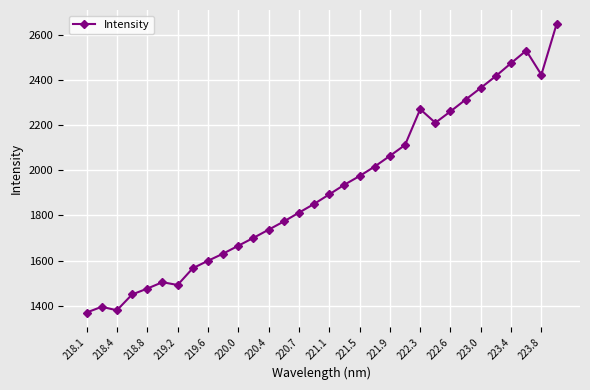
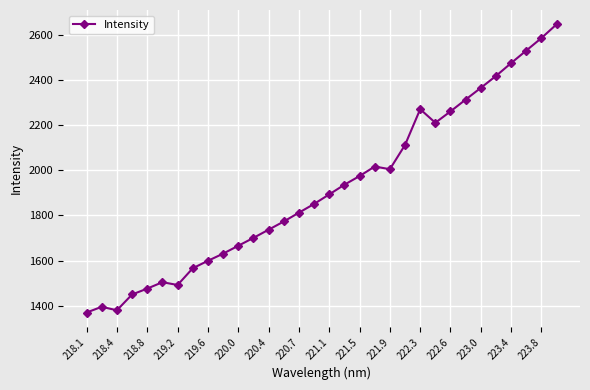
  {
    "218.1": 1370,
    "218.4": 1380,
    "218.8": 1480,
    "219.2": 1490,
    "219.6": 1600,
    "220.0": 1670,
    "220.4": 1740,
    "220.7": 1810,
    "221.1": 1890,
    "221.5": 1970,
-   "221.9": 2060,
+   "221.9": 2000,
    "222.3": 2270,
    "222.6": 2260,
    "223.0": 2360,
    "223.4": 2470,
-   "223.8": 2420
+   "223.8": 2580
  }
